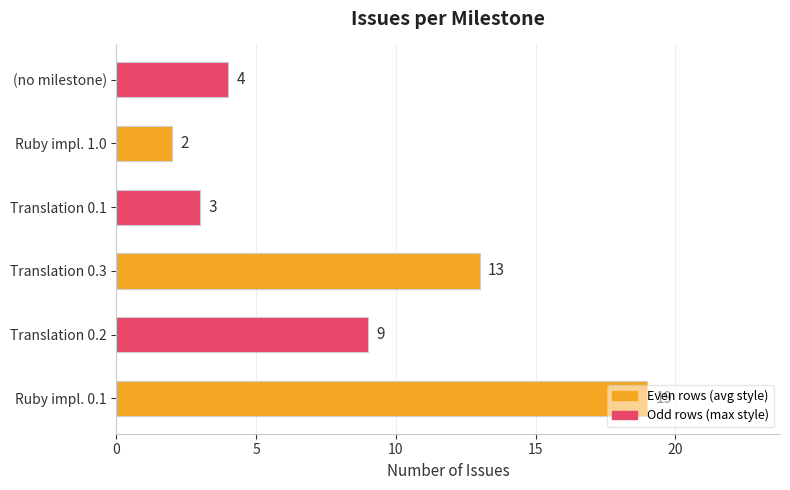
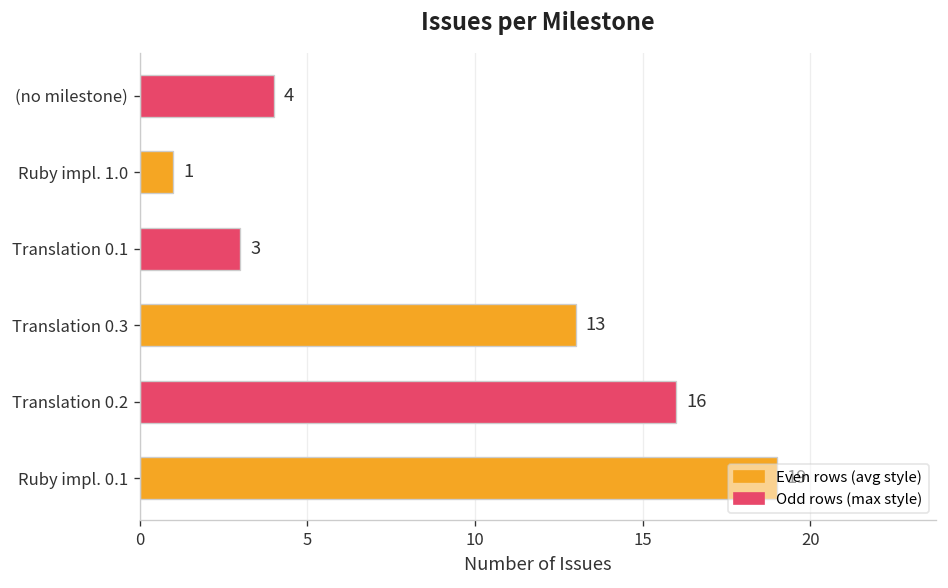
  {
    "(no milestone)": 4,
-   "Ruby impl. 1.0": 2,
+   "Ruby impl. 1.0": 1,
    "Translation 0.1": 3,
    "Translation 0.3": 13,
-   "Translation 0.2": 9
+   "Translation 0.2": 16
  }
